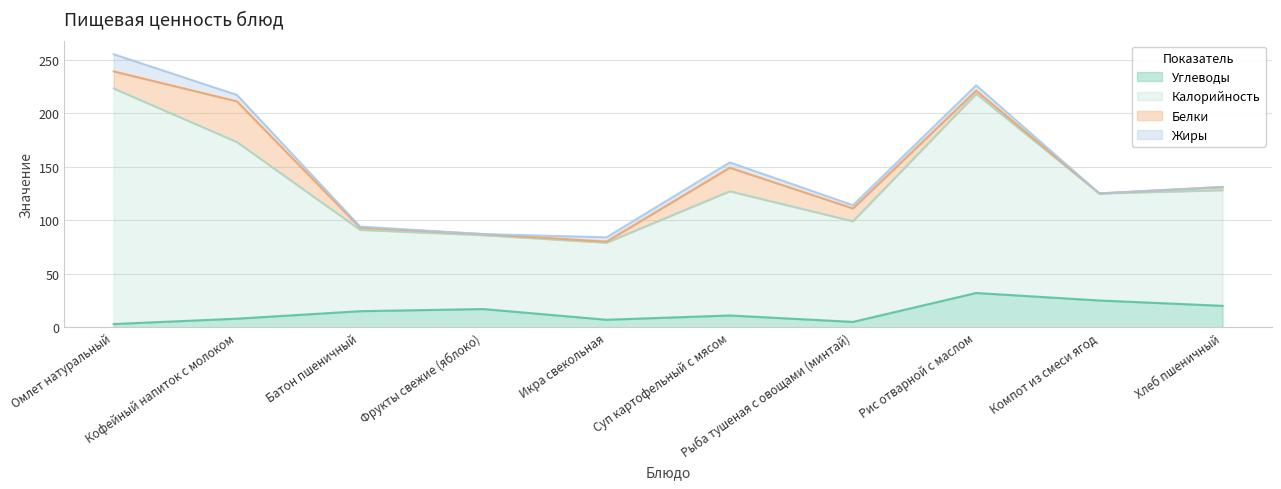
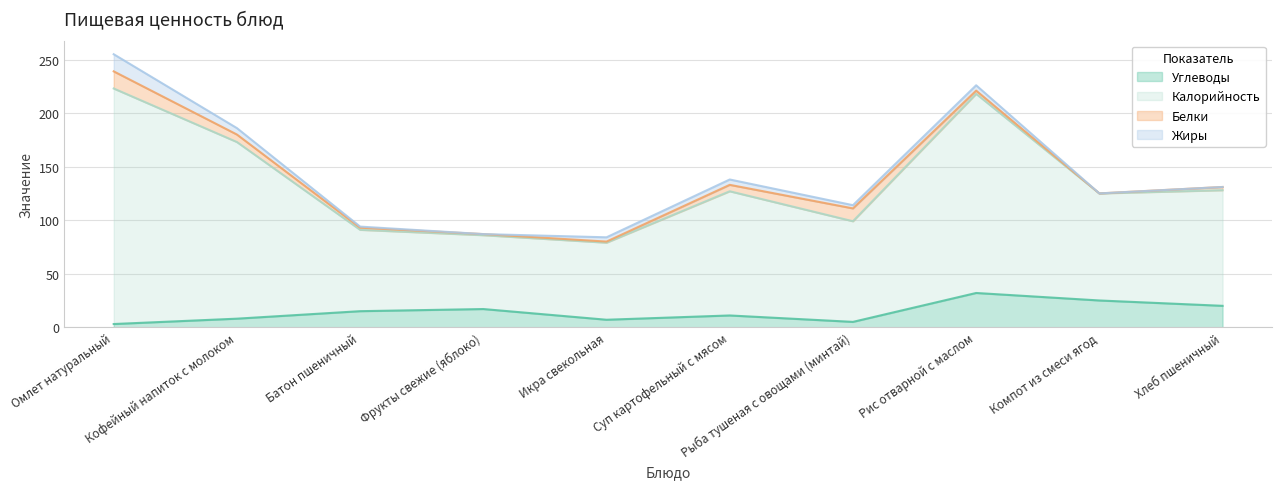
  {
    "Белки": {
      "Омлет натуральный": 16,
-     "Кофейный напиток с молоком": 38,
-     "Суп картофельный с мясом": 22,
+     "Кофейный напиток с молоком": 7,
+     "Суп картофельный с мясом": 6,
      "Рыба тушеная с овощами (минтай)": 12,
      "Рис отварной с маслом": 3
    }
  }
